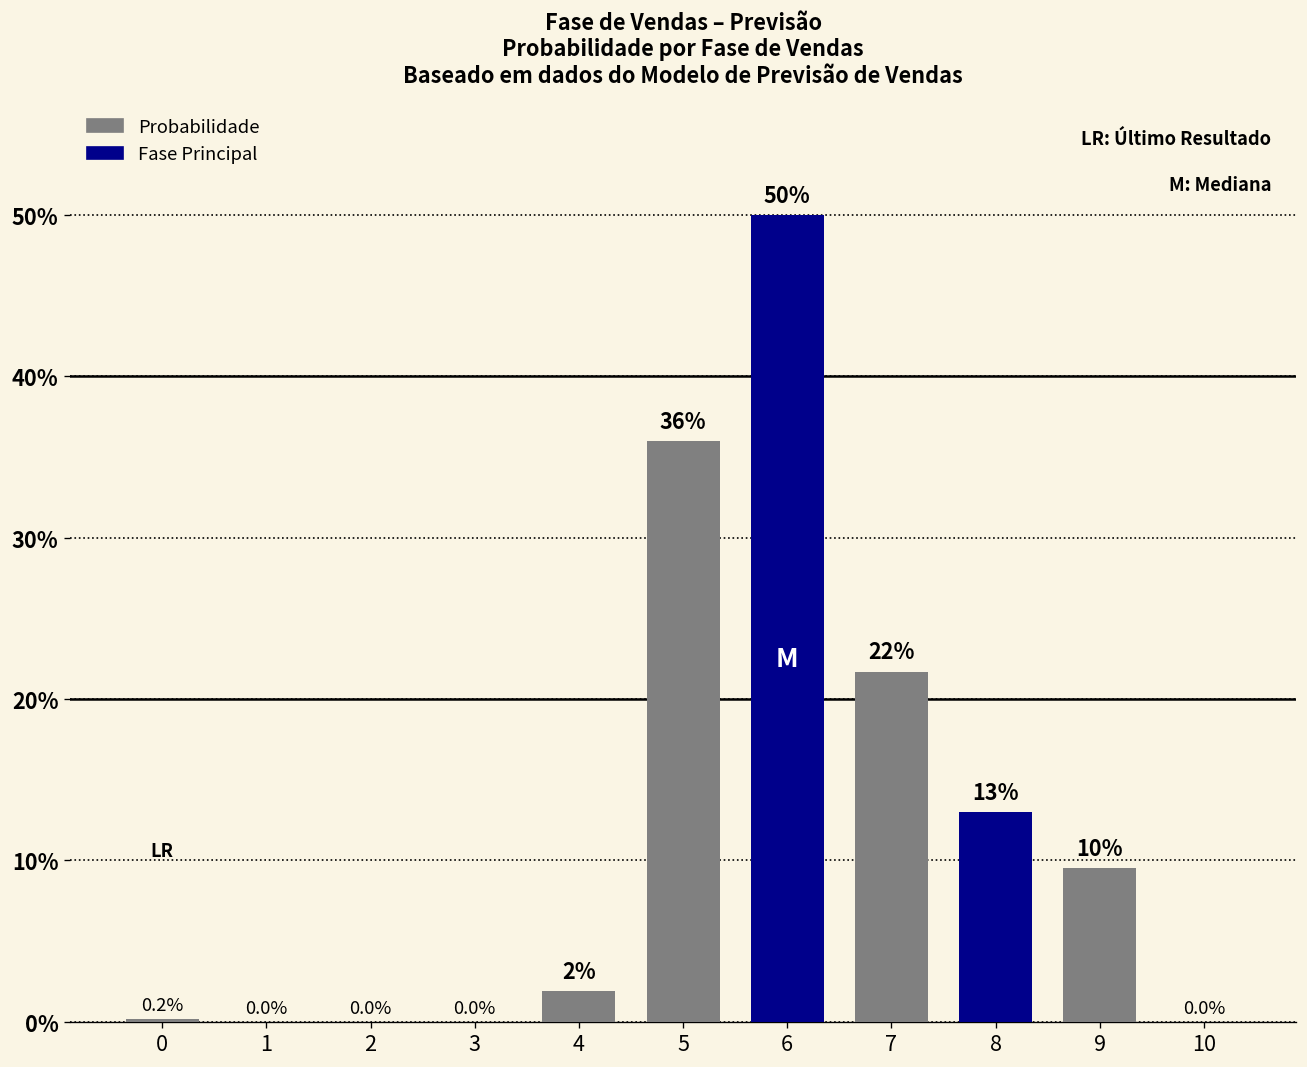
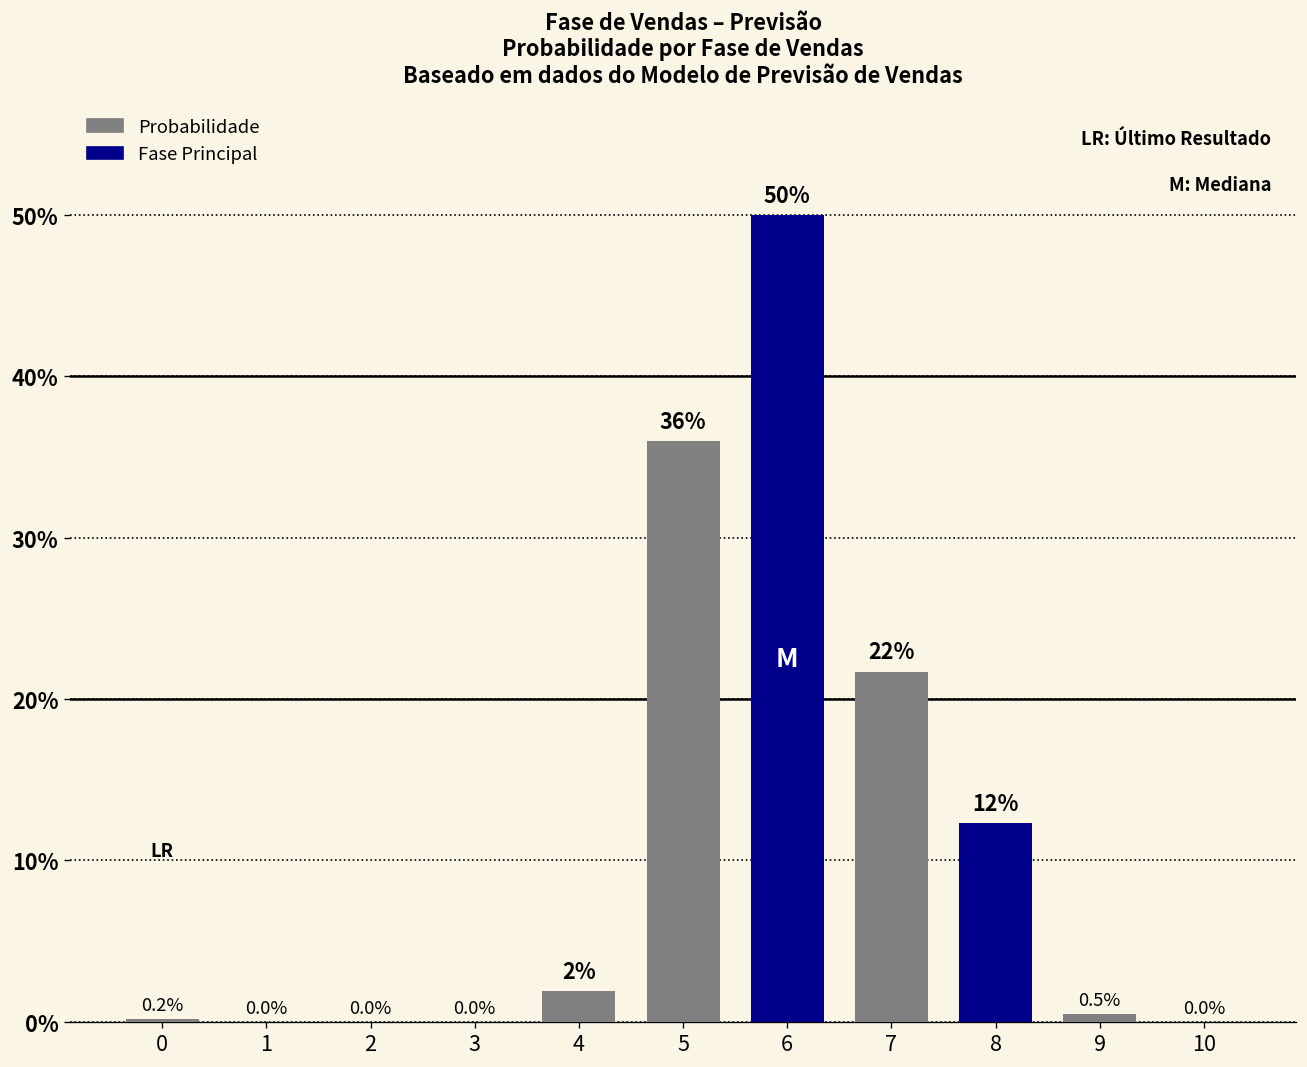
  {
    "0": "0.2%",
    "1": "0.0%",
    "2": "0.0%",
    "3": "0.0%",
    "4": "2%",
    "5": "36%",
    "6": "50%",
    "7": "22%",
-   "8": "13%",
-   "9": "10%",
+   "8": "12%",
+   "9": "0.5%",
    "10": "0.0%"
  }
